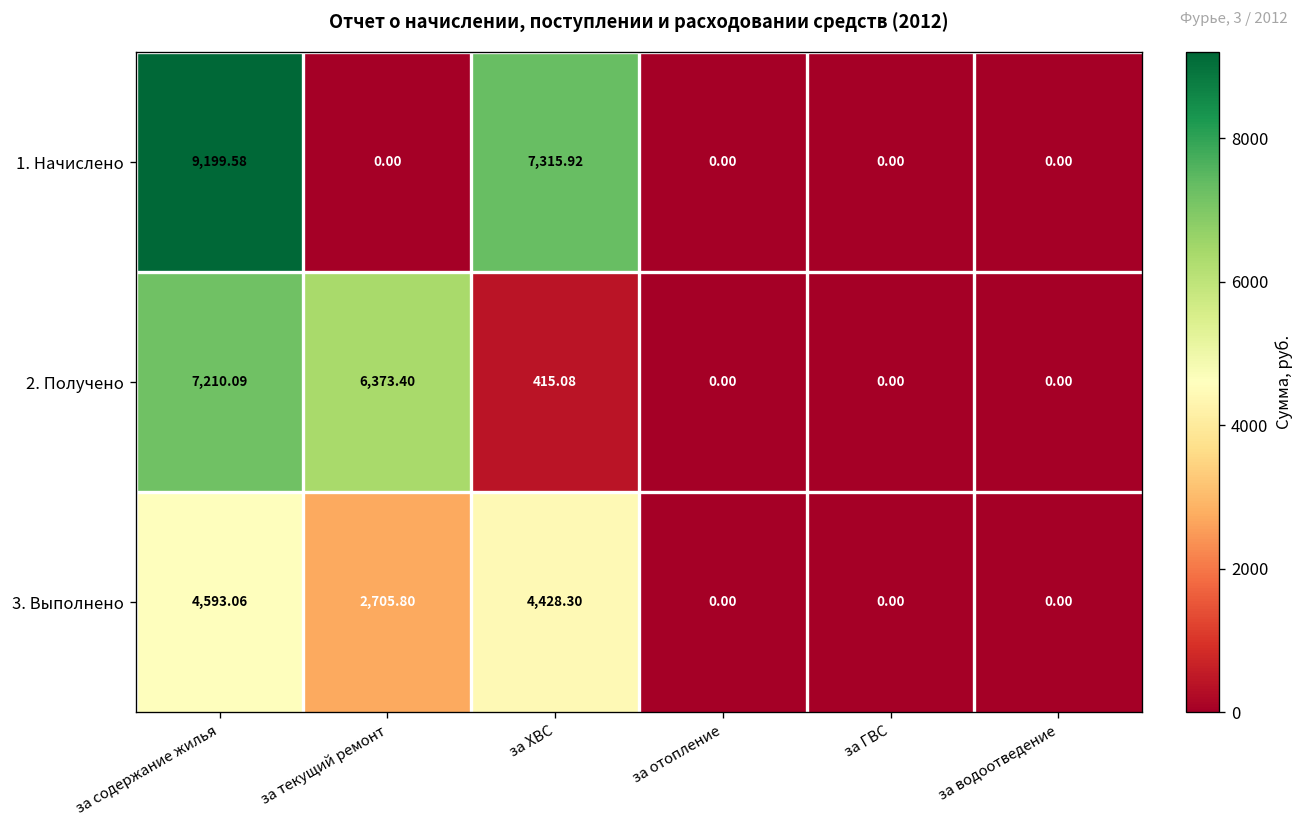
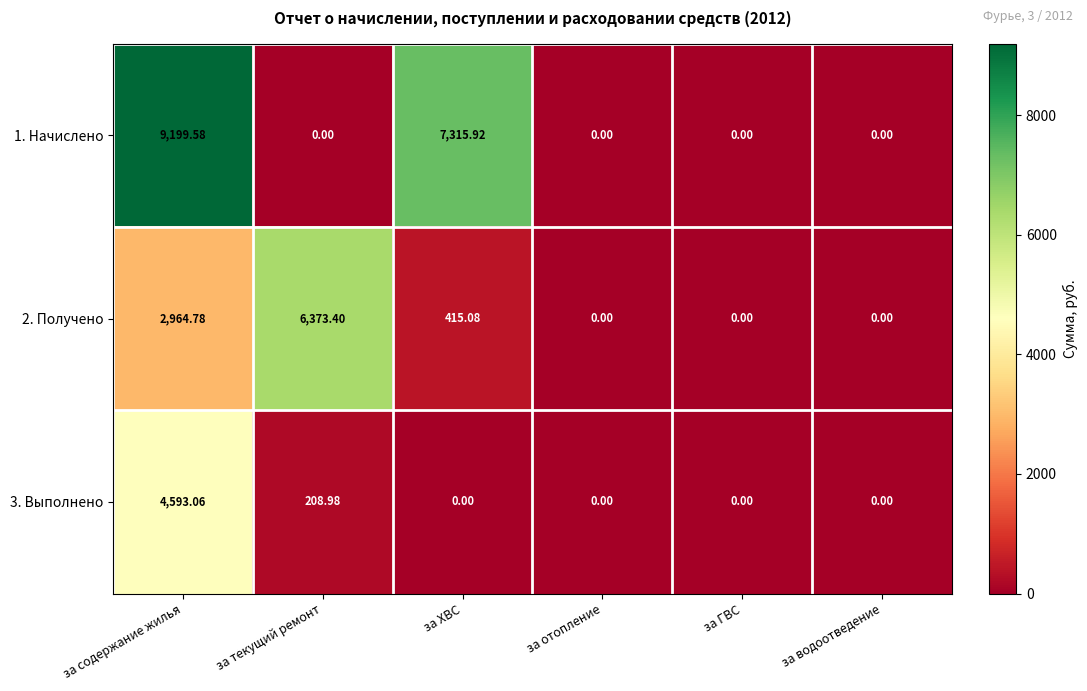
  {
    "1. Начислено": {
      "за содержание жилья": "9,199.58",
      "за текущий ремонт": "0.00",
      "за ХВС": "7,315.92",
      "за отопление": "0.00",
      "за ГВС": "0.00",
      "за водоотведение": "0.00"
    },
    "2. Получено": {
-     "за содержание жилья": "7,210.09",
+     "за содержание жилья": "2,964.78",
      "за текущий ремонт": "6,373.40",
      "за ХВС": "415.08",
      "за отопление": "0.00",
      "за ГВС": "0.00",
      "за водоотведение": "0.00"
    },
    "3. Выполнено": {
      "за содержание жилья": "4,593.06",
-     "за текущий ремонт": "2,705.80",
-     "за ХВС": "4,428.30",
+     "за текущий ремонт": "208.98",
+     "за ХВС": "0.00",
      "за отопление": "0.00",
      "за ГВС": "0.00",
      "за водоотведение": "0.00"
    }
  }
